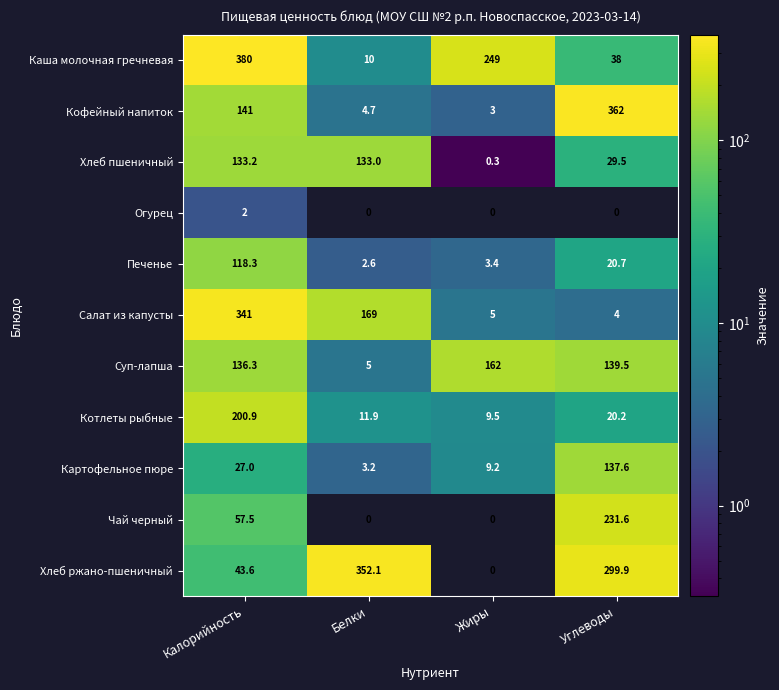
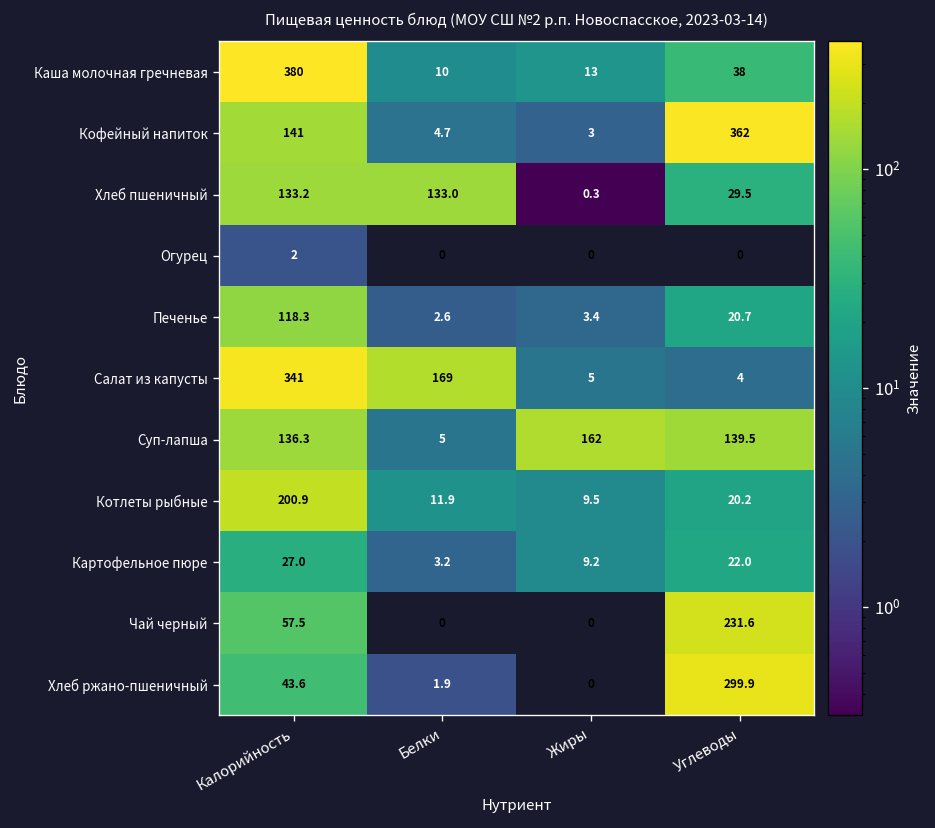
  {
    "Каша молочная гречневая": {
      "Калорийность": 380,
      "Белки": 10,
-     "Жиры": 249,
+     "Жиры": 13,
      "Углеводы": 38
    },
    "Кофейный напиток": {
      "Калорийность": 141,
      "Белки": 4.7,
      "Жиры": 3,
      "Углеводы": 362
    },
    "Хлеб пшеничный": {
      "Калорийность": 133.2,
      "Белки": 133.0,
      "Жиры": 0.3,
      "Углеводы": 29.5
    },
    "Огурец": {
      "Калорийность": 2
    },
    "Печенье": {
      "Калорийность": 118.3,
      "Белки": 2.6,
      "Жиры": 3.4,
      "Углеводы": 20.7
    },
    "Салат из капусты": {
      "Калорийность": 341,
      "Белки": 169,
      "Жиры": 5,
      "Углеводы": 4
    },
    "Суп-лапша": {
      "Калорийность": 136.3,
      "Белки": 5,
      "Жиры": 162,
      "Углеводы": 139.5
    },
    "Котлеты рыбные": {
      "Калорийность": 200.9,
      "Белки": 11.9,
      "Жиры": 9.5,
      "Углеводы": 20.2
    },
    "Картофельное пюре": {
      "Калорийность": 27.0,
      "Белки": 3.2,
      "Жиры": 9.2,
-     "Углеводы": 137.6
+     "Углеводы": 22.0
    },
    "Чай черный": {
      "Калорийность": 57.5,
      "Углеводы": 231.6
    },
    "Хлеб ржано-пшеничный": {
      "Калорийность": 43.6,
-     "Белки": 352.1,
+     "Белки": 1.9,
      "Углеводы": 299.9
    }
  }
